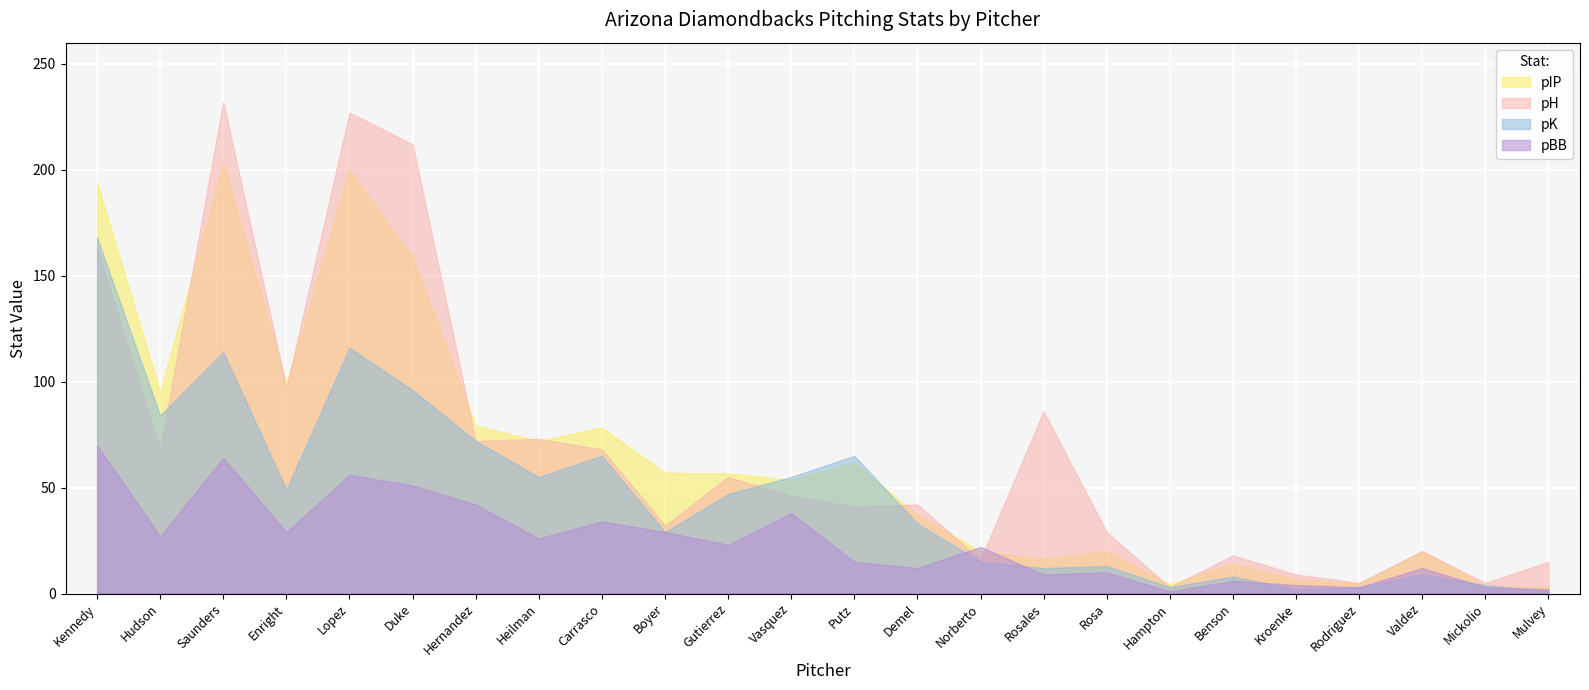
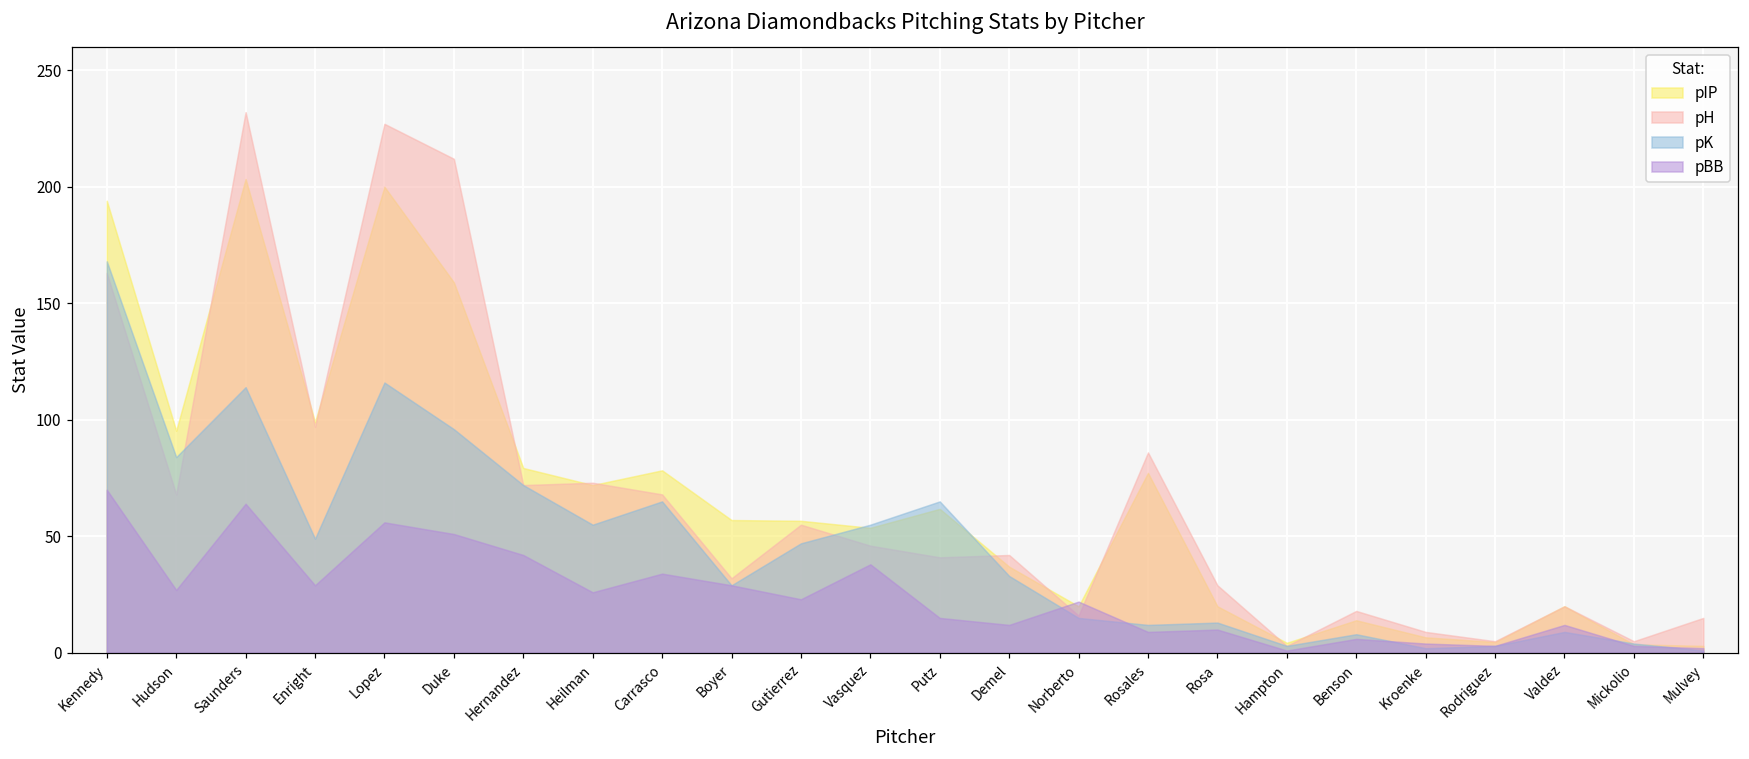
  {
    "pIP": {
      "Kennedy": 194,
      "Hudson": 95,
      "Saunders": 203,
      "Enright": 99,
      "Lopez": 200,
      "Duke": 159,
      "Hernandez": 79,
      "Carrasco": 78,
      "Boyer": 57,
      "Gutierrez": 57,
      "Vasquez": 54,
      "Putz": 62,
      "Demel": 37,
      "Norberto": 20,
-     "Rosales": 16,
+     "Rosales": 77,
      "Rosa": 20,
      "Hampton": 4,
      "Benson": 14,
      "Kroenke": 7
    },
    "pH": {
      "Kennedy": 163,
      "Hudson": 68,
      "Saunders": 232,
      "Enright": 97,
      "Lopez": 227,
      "Duke": 212,
      "Carrasco": 68,
      "Boyer": 32,
      "Gutierrez": 55,
      "Vasquez": 46,
      "Putz": 41,
      "Demel": 42,
      "Rosales": 86,
      "Rosa": 29,
      "Benson": 18,
      "Kroenke": 9,
      "Mulvey": 15
    }
  }
